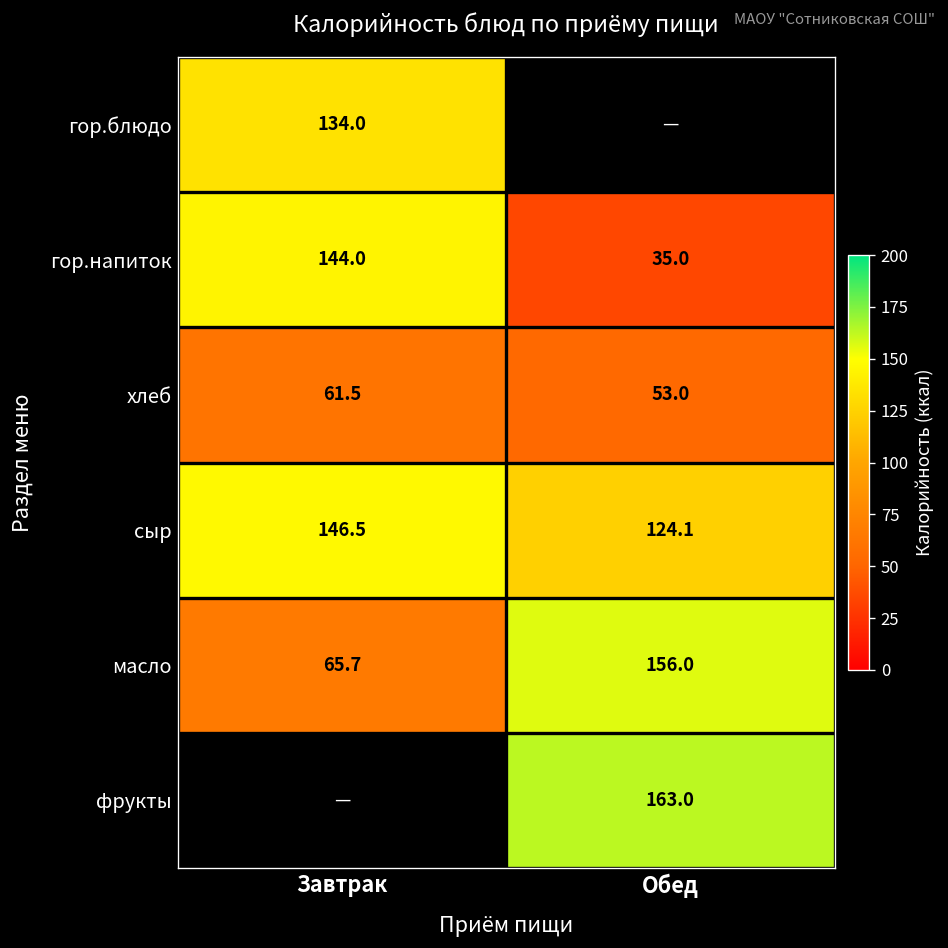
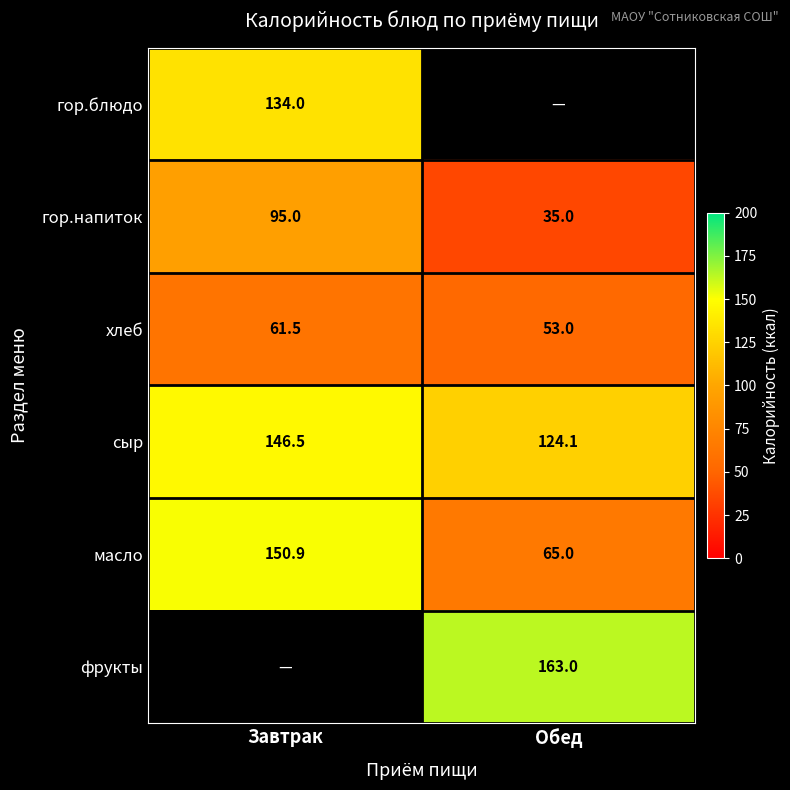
  {
    "гор.блюдо": {
      "Завтрак": 134.0
    },
    "гор.напиток": {
-     "Завтрак": 144.0,
+     "Завтрак": 95.0,
      "Обед": 35.0
    },
    "хлеб": {
      "Завтрак": 61.5,
      "Обед": 53.0
    },
    "сыр": {
      "Завтрак": 146.5,
      "Обед": 124.1
    },
    "масло": {
-     "Завтрак": 65.7,
-     "Обед": 156.0
+     "Завтрак": 150.9,
+     "Обед": 65.0
    },
    "фрукты": {
      "Обед": 163.0
    }
  }
